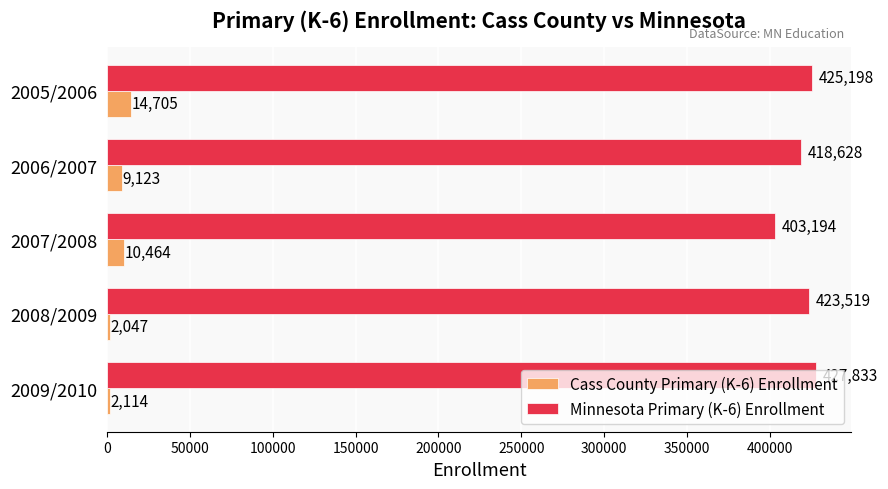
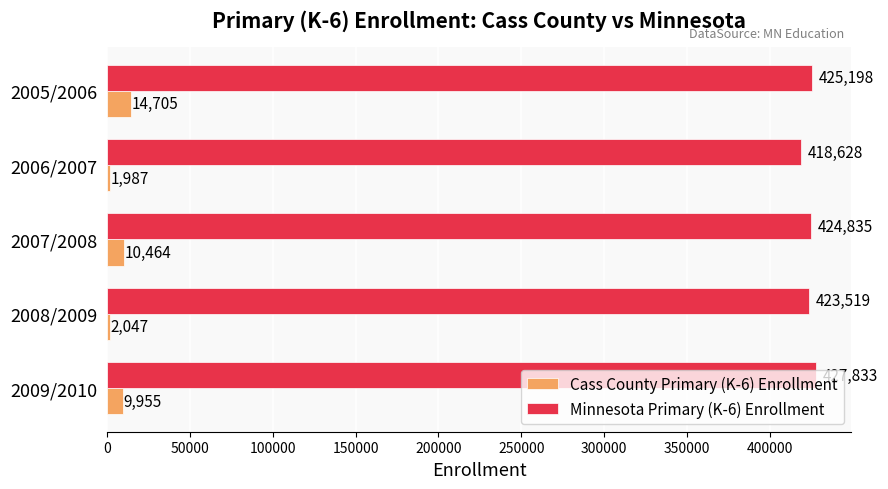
  {
    "Cass County Primary (K-6) Enrollment": {
      "2005/2006": "14,705",
-     "2006/2007": "9,123",
+     "2006/2007": "1,987",
      "2007/2008": "10,464",
      "2008/2009": "2,047",
-     "2009/2010": "2,114"
+     "2009/2010": "9,955"
    },
    "Minnesota Primary (K-6) Enrollment": {
      "2005/2006": "425,198",
      "2006/2007": "418,628",
-     "2007/2008": "403,194",
+     "2007/2008": "424,835",
      "2008/2009": "423,519"
    }
  }
